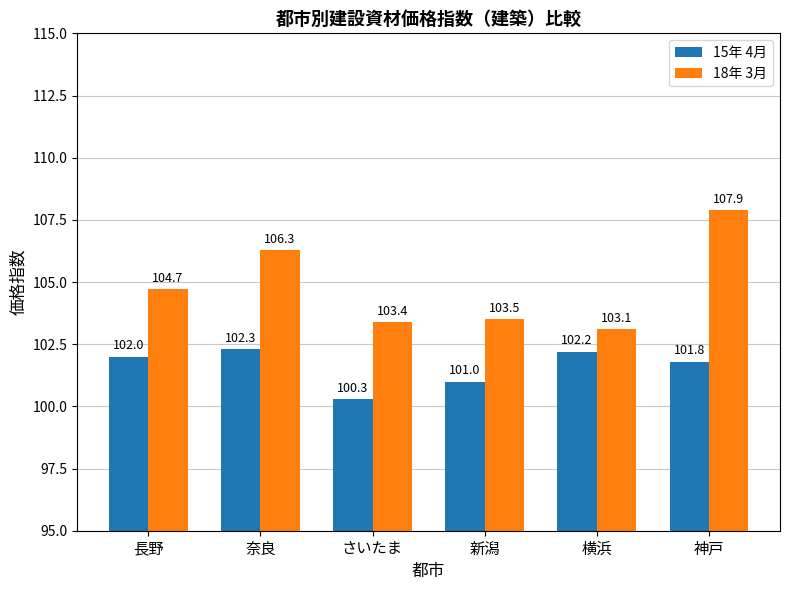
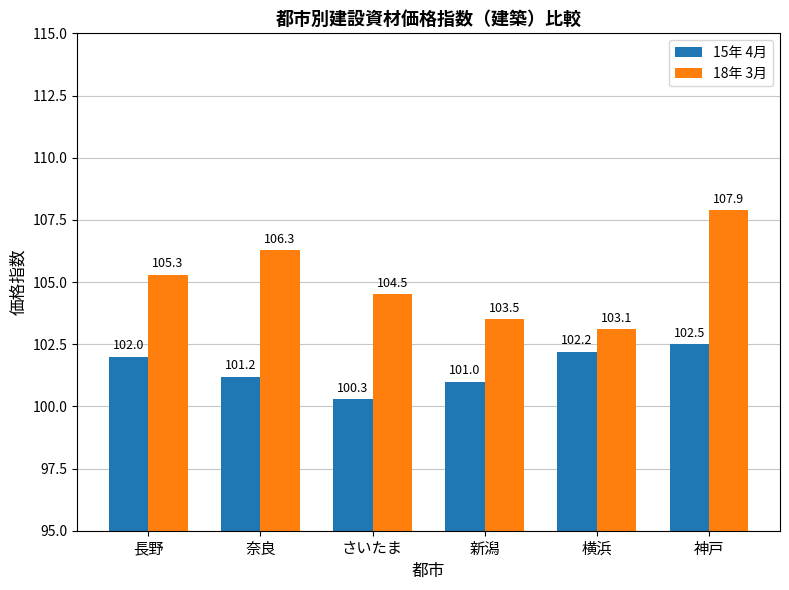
  {
    "15年 4月": {
      "長野": 102.0,
-     "奈良": 102.3,
+     "奈良": 101.2,
      "さいたま": 100.3,
      "新潟": 101.0,
      "横浜": 102.2,
-     "神戸": 101.8
+     "神戸": 102.5
    },
    "18年 3月": {
-     "長野": 104.7,
+     "長野": 105.3,
      "奈良": 106.3,
-     "さいたま": 103.4,
+     "さいたま": 104.5,
      "新潟": 103.5,
      "横浜": 103.1,
      "神戸": 107.9
    }
  }
